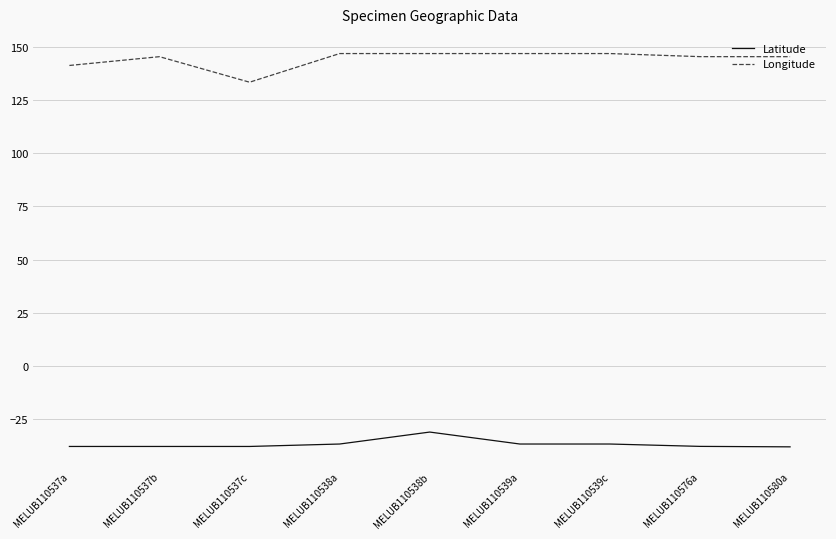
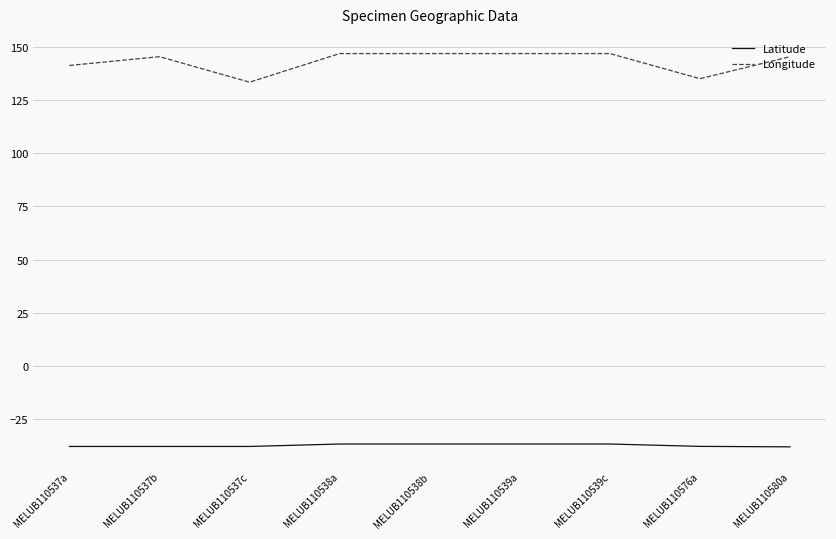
  {
    "Latitude": {
      "MELUB110537a": -38,
      "MELUB110537b": -38,
      "MELUB110537c": -38,
      "MELUB110538a": -37,
-     "MELUB110538b": -31,
+     "MELUB110538b": -37,
      "MELUB110539a": -37,
      "MELUB110539c": -37,
      "MELUB110576a": -38,
      "MELUB110580a": -38
    },
    "Longitude": {
      "MELUB110537a": 141,
      "MELUB110537b": 145,
      "MELUB110537c": 133,
      "MELUB110538a": 147,
      "MELUB110538b": 147,
      "MELUB110539a": 147,
      "MELUB110539c": 147,
-     "MELUB110576a": 145,
+     "MELUB110576a": 135,
      "MELUB110580a": 145
    }
  }
